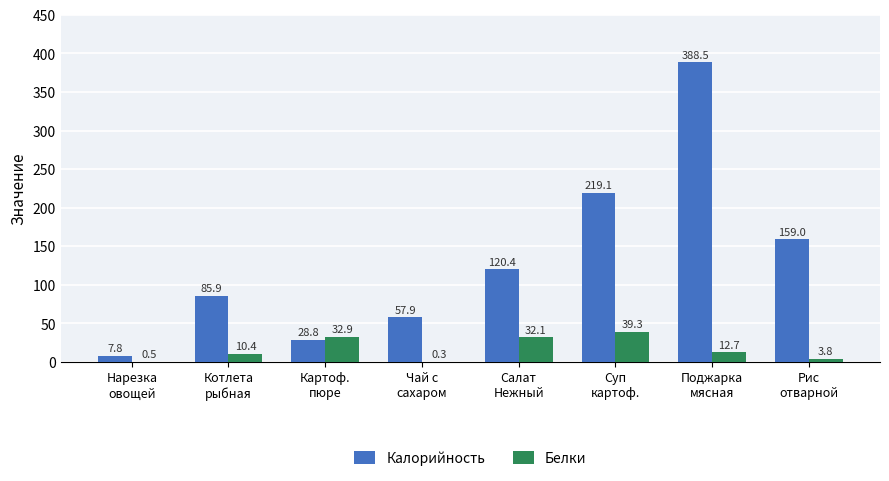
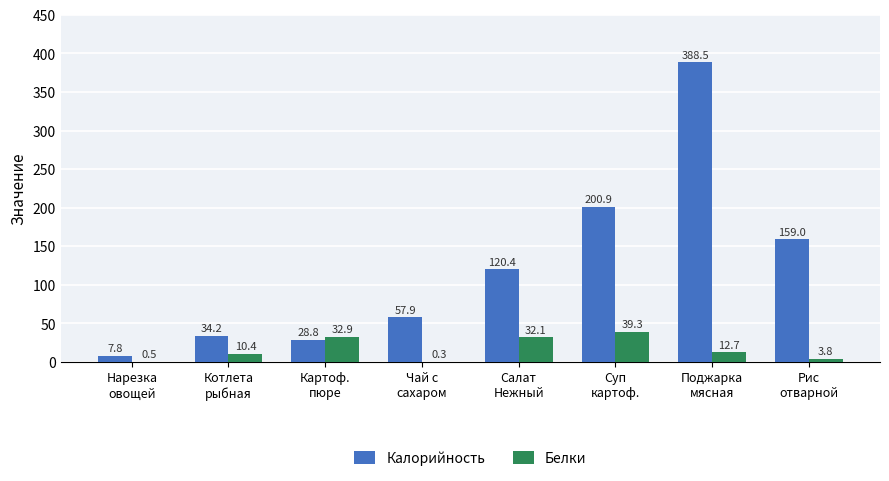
  {
    "Калорийность": {
      "Нарезка овощей": 7.8,
-     "Котлета рыбная": 85.9,
+     "Котлета рыбная": 34.2,
      "Картоф. пюре": 28.8,
      "Чай с сахаром": 57.9,
      "Салат Нежный": 120.4,
-     "Суп картоф.": 219.1,
+     "Суп картоф.": 200.9,
      "Поджарка мясная": 388.5,
      "Рис отварной": 159.0
    },
    "Белки": {
      "Нарезка овощей": 0.5,
      "Котлета рыбная": 10.4,
      "Картоф. пюре": 32.9,
      "Чай с сахаром": 0.3,
      "Салат Нежный": 32.1,
      "Суп картоф.": 39.3,
      "Поджарка мясная": 12.7,
      "Рис отварной": 3.8
    }
  }
